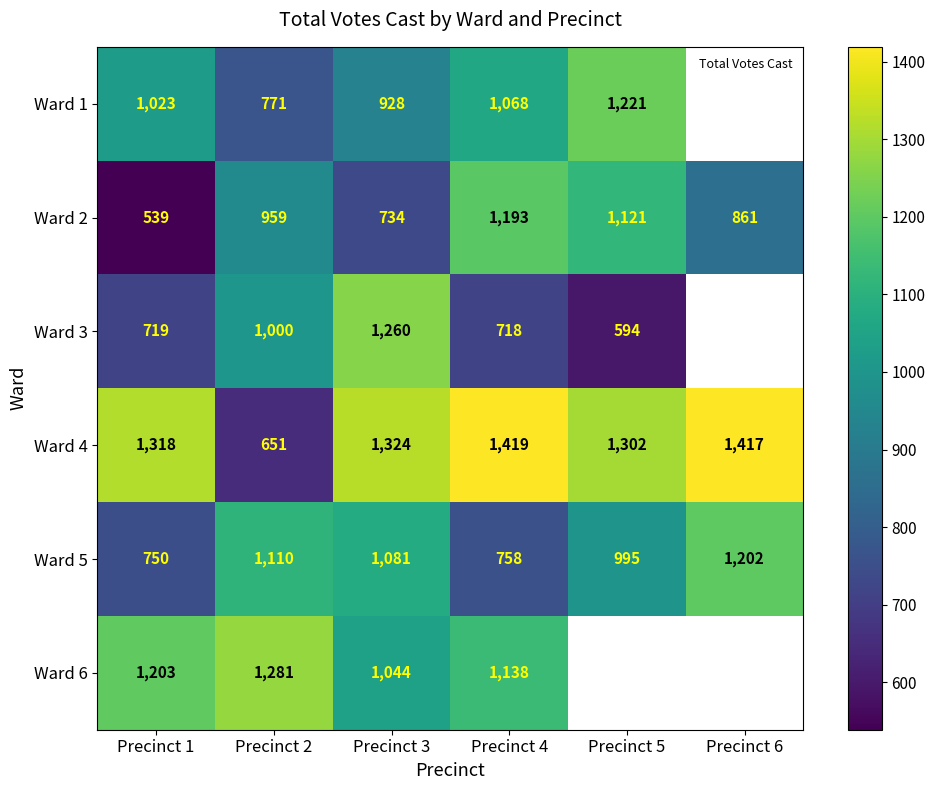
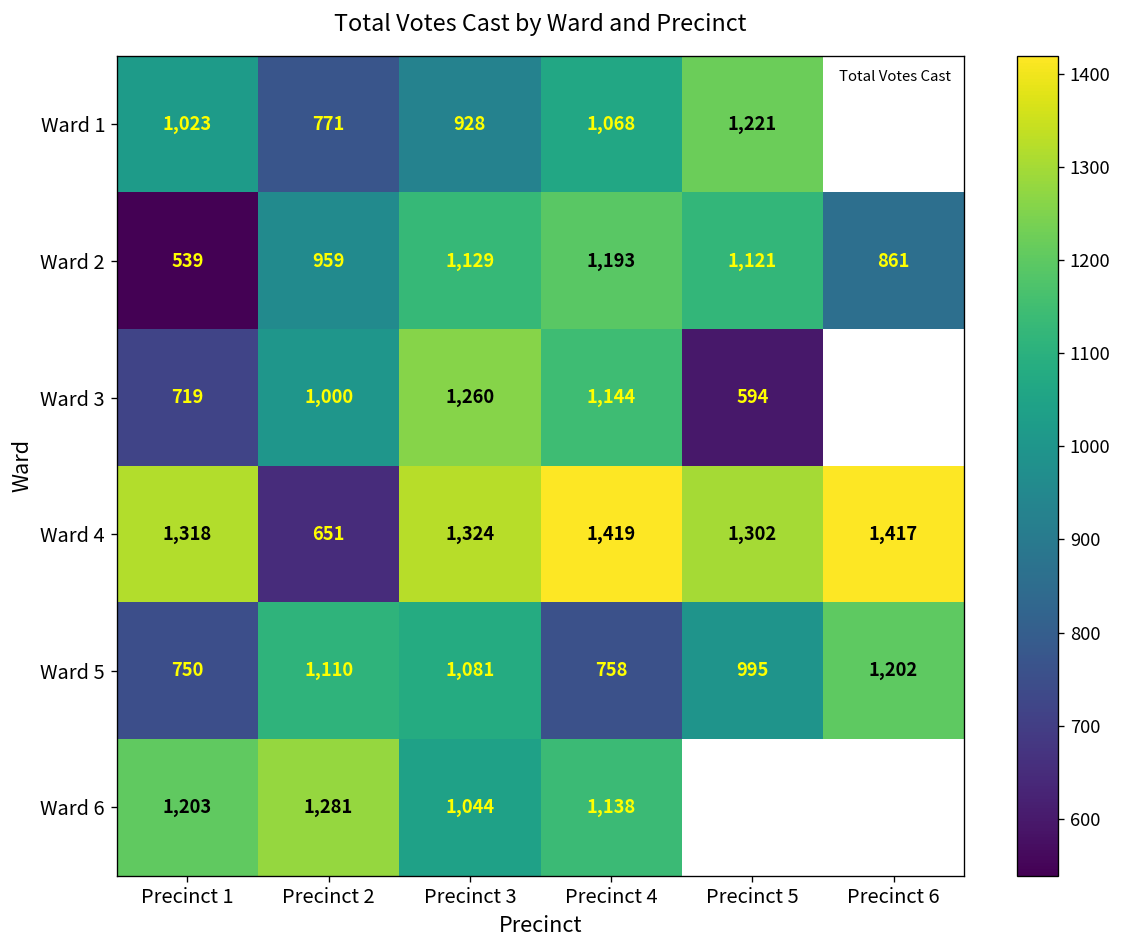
  {
    "Ward 1": {
      "Precinct 1": "1,023",
      "Precinct 2": "771",
      "Precinct 3": "928",
      "Precinct 4": "1,068",
      "Precinct 5": "1,221"
    },
    "Ward 2": {
      "Precinct 1": "539",
      "Precinct 2": "959",
-     "Precinct 3": "734",
+     "Precinct 3": "1,129",
      "Precinct 4": "1,193",
      "Precinct 5": "1,121",
      "Precinct 6": "861"
    },
    "Ward 3": {
      "Precinct 1": "719",
      "Precinct 2": "1,000",
      "Precinct 3": "1,260",
-     "Precinct 4": "718",
+     "Precinct 4": "1,144",
      "Precinct 5": "594"
    },
    "Ward 4": {
      "Precinct 1": "1,318",
      "Precinct 2": "651",
      "Precinct 3": "1,324",
      "Precinct 4": "1,419",
      "Precinct 5": "1,302",
      "Precinct 6": "1,417"
    },
    "Ward 5": {
      "Precinct 1": "750",
      "Precinct 2": "1,110",
      "Precinct 3": "1,081",
      "Precinct 4": "758",
      "Precinct 5": "995",
      "Precinct 6": "1,202"
    },
    "Ward 6": {
      "Precinct 1": "1,203",
      "Precinct 2": "1,281",
      "Precinct 3": "1,044",
      "Precinct 4": "1,138"
    }
  }
